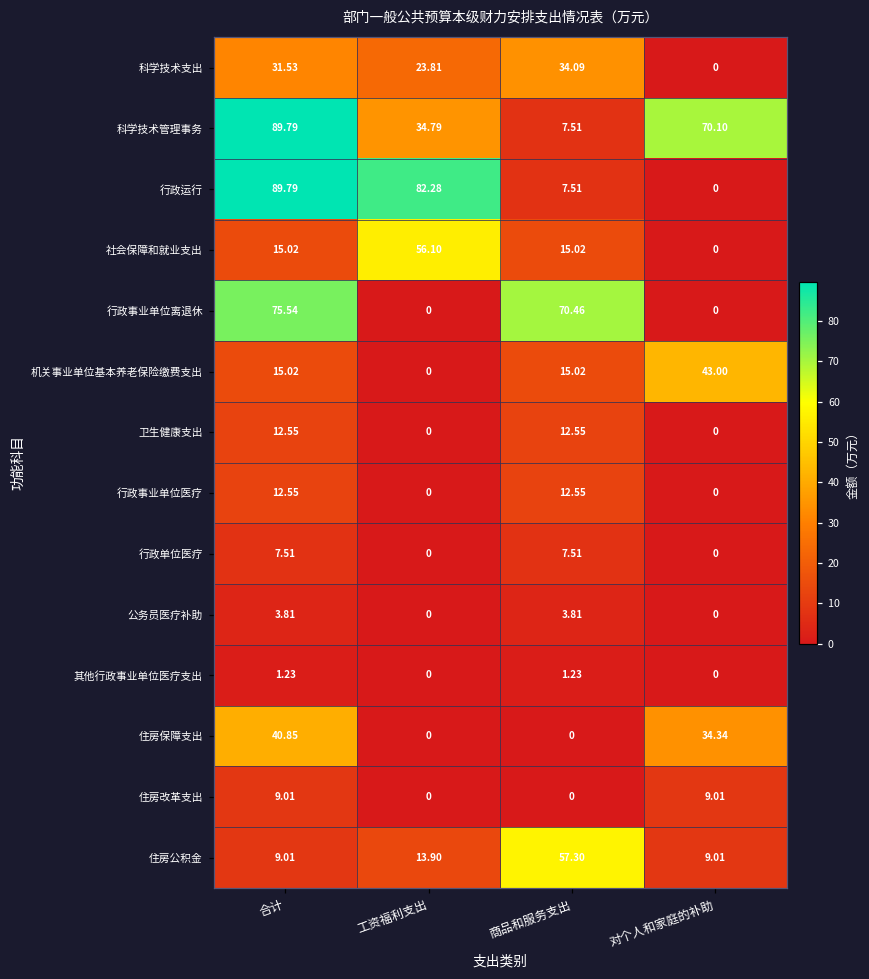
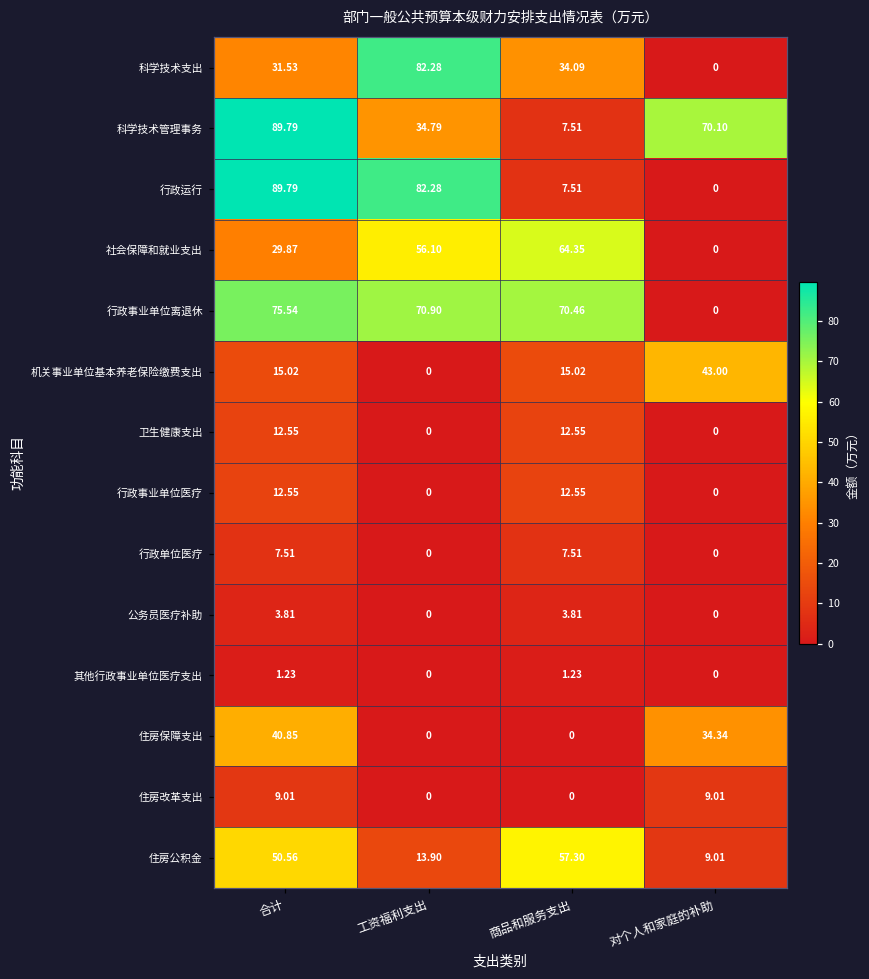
  {
    "科学技术支出": {
      "合计": 31.53,
-     "工资福利支出": 23.81,
+     "工资福利支出": 82.28,
      "商品和服务支出": 34.09,
      "对个人和家庭的补助": 0
    },
    "科学技术管理事务": {
      "合计": 89.79,
      "工资福利支出": 34.79,
      "商品和服务支出": 7.51,
      "对个人和家庭的补助": 70.10
    },
    "行政运行": {
      "合计": 89.79,
      "工资福利支出": 82.28,
      "商品和服务支出": 7.51,
      "对个人和家庭的补助": 0
    },
    "社会保障和就业支出": {
-     "合计": 15.02,
+     "合计": 29.87,
      "工资福利支出": 56.10,
-     "商品和服务支出": 15.02,
+     "商品和服务支出": 64.35,
      "对个人和家庭的补助": 0
    },
    "行政事业单位离退休": {
      "合计": 75.54,
-     "工资福利支出": 0,
+     "工资福利支出": 70.90,
      "商品和服务支出": 70.46,
      "对个人和家庭的补助": 0
    },
    "机关事业单位基本养老保险缴费支出": {
      "合计": 15.02,
      "工资福利支出": 0,
      "商品和服务支出": 15.02,
      "对个人和家庭的补助": 43.00
    },
    "卫生健康支出": {
      "合计": 12.55,
      "工资福利支出": 0,
      "商品和服务支出": 12.55,
      "对个人和家庭的补助": 0
    },
    "行政事业单位医疗": {
      "合计": 12.55,
      "工资福利支出": 0,
      "商品和服务支出": 12.55,
      "对个人和家庭的补助": 0
    },
    "行政单位医疗": {
      "合计": 7.51,
      "工资福利支出": 0,
      "商品和服务支出": 7.51,
      "对个人和家庭的补助": 0
    },
    "公务员医疗补助": {
      "合计": 3.81,
      "工资福利支出": 0,
      "商品和服务支出": 3.81,
      "对个人和家庭的补助": 0
    },
    "其他行政事业单位医疗支出": {
      "合计": 1.23,
      "工资福利支出": 0,
      "商品和服务支出": 1.23,
      "对个人和家庭的补助": 0
    },
    "住房保障支出": {
      "合计": 40.85,
      "工资福利支出": 0,
      "商品和服务支出": 0,
      "对个人和家庭的补助": 34.34
    },
    "住房改革支出": {
      "合计": 9.01,
      "工资福利支出": 0,
      "商品和服务支出": 0,
      "对个人和家庭的补助": 9.01
    },
    "住房公积金": {
-     "合计": 9.01,
+     "合计": 50.56,
      "工资福利支出": 13.90,
      "商品和服务支出": 57.30,
      "对个人和家庭的补助": 9.01
    }
  }
